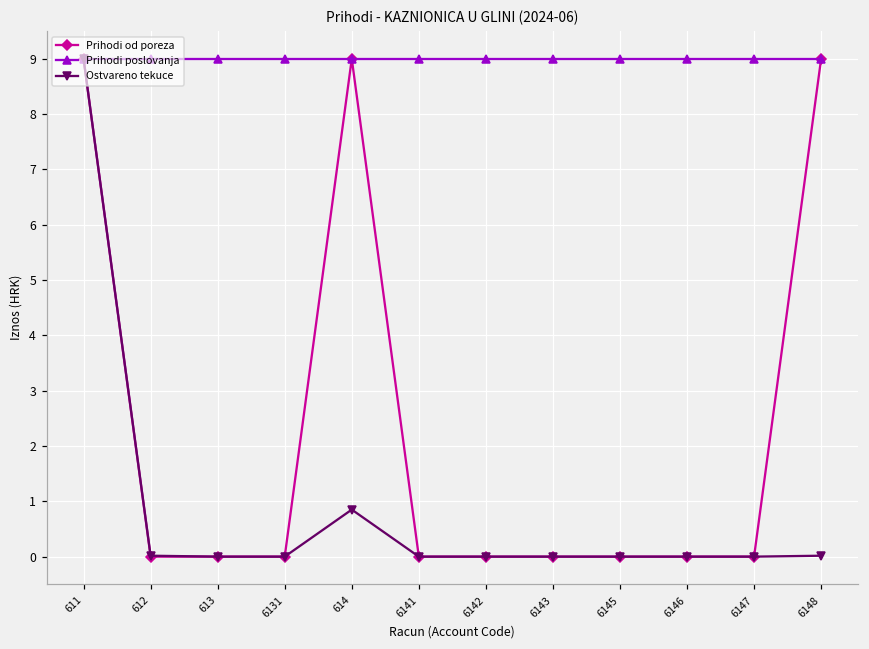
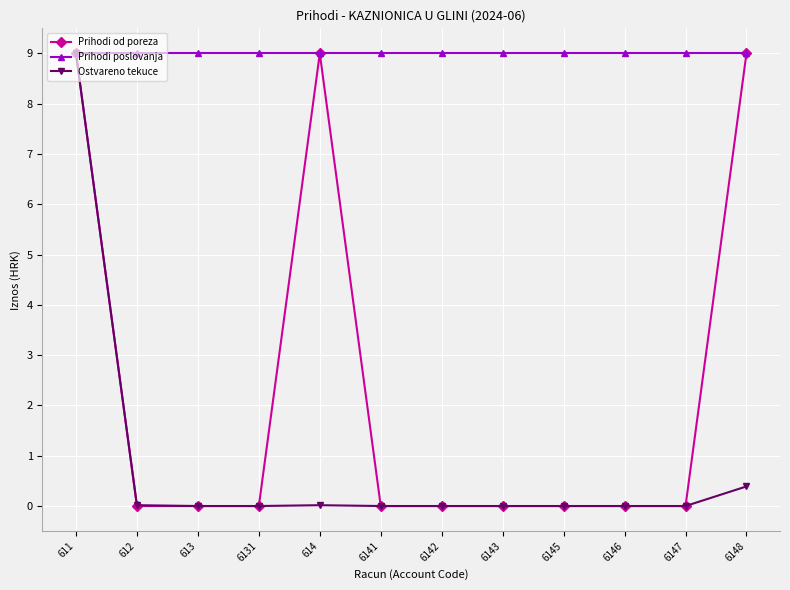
  {
    "Prihodi poslovanja": {
      "613": 9.0,
      "6131": 9.0,
      "6141": 9.0,
      "6142": 9.0,
      "6143": 9.0,
      "6145": 9.0,
      "6146": 9.0,
      "6147": 9.0
    },
    "Ostvareno tekuce": {
-     "614": 0.9,
-     "6148": 0.0
+     "614": 0.0,
+     "6148": 0.4
    }
  }
